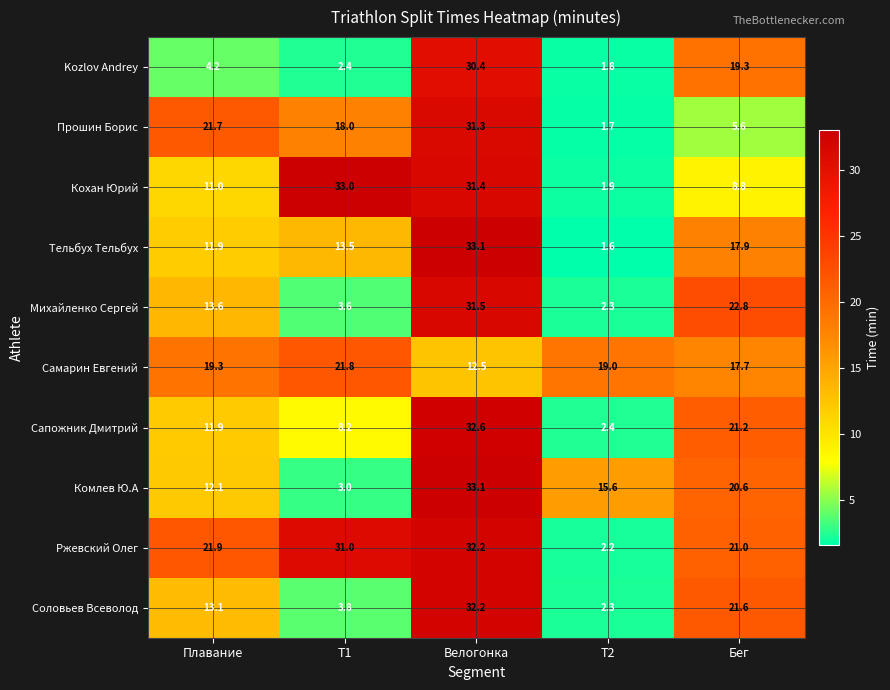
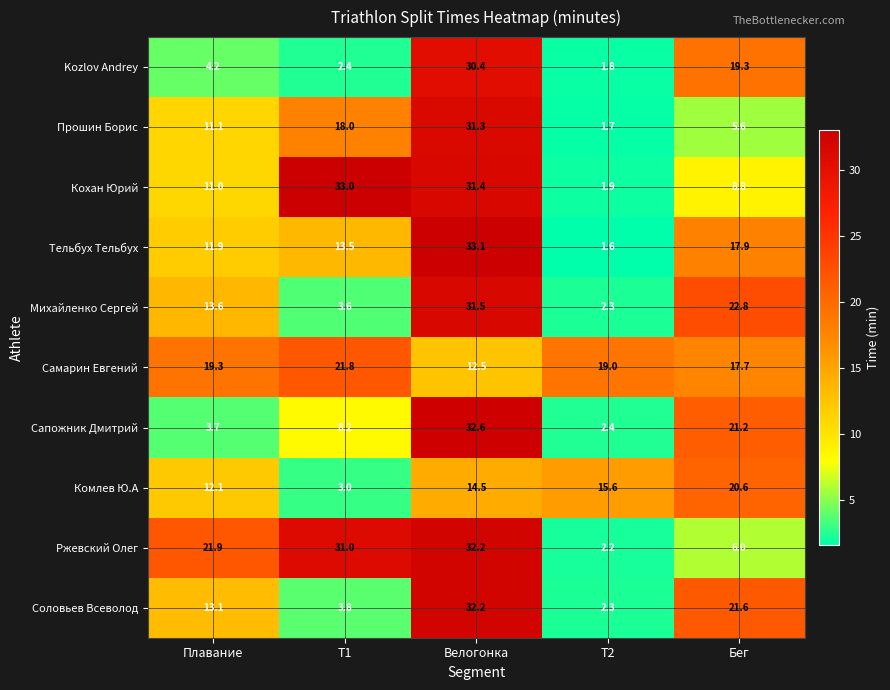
  {
    "Kozlov Andrey": {
      "Плавание": 4.2,
      "Т1": 2.4,
      "Велогонка": 30.4,
      "Т2": 1.8,
      "Бег": 19.3
    },
    "Прошин Борис": {
-     "Плавание": 21.7,
+     "Плавание": 11.1,
      "Т1": 18.0,
      "Велогонка": 31.3,
      "Т2": 1.7,
      "Бег": 5.6
    },
    "Кохан Юрий": {
      "Плавание": 11.0,
      "Т1": 33.0,
      "Велогонка": 31.4,
      "Т2": 1.9,
      "Бег": 8.8
    },
    "Тельбух Тельбух": {
      "Плавание": 11.9,
      "Т1": 13.5,
      "Велогонка": 33.1,
      "Т2": 1.6,
      "Бег": 17.9
    },
    "Михайленко Сергей": {
      "Плавание": 13.6,
      "Т1": 3.6,
      "Велогонка": 31.5,
      "Т2": 2.3,
      "Бег": 22.8
    },
    "Самарин Евгений": {
      "Плавание": 19.3,
      "Т1": 21.8,
      "Велогонка": 12.5,
      "Т2": 19.0,
      "Бег": 17.7
    },
    "Сапожник Дмитрий": {
-     "Плавание": 11.9,
+     "Плавание": 3.7,
      "Т1": 8.2,
      "Велогонка": 32.6,
      "Т2": 2.4,
      "Бег": 21.2
    },
    "Комлев Ю.А": {
      "Плавание": 12.1,
      "Т1": 3.0,
-     "Велогонка": 33.1,
+     "Велогонка": 14.5,
      "Т2": 15.6,
      "Бег": 20.6
    },
    "Ржевский Олег": {
      "Плавание": 21.9,
      "Т1": 31.0,
      "Велогонка": 32.2,
      "Т2": 2.2,
-     "Бег": 21.0
+     "Бег": 6.0
    },
    "Соловьев Всеволод": {
      "Плавание": 13.1,
      "Т1": 3.8,
      "Велогонка": 32.2,
      "Т2": 2.3,
      "Бег": 21.6
    }
  }
